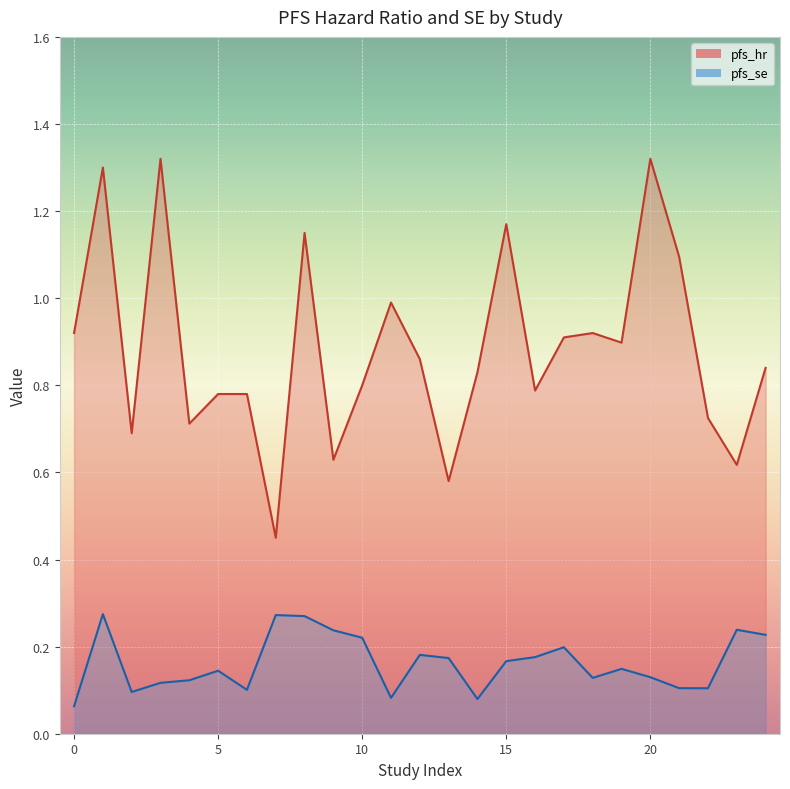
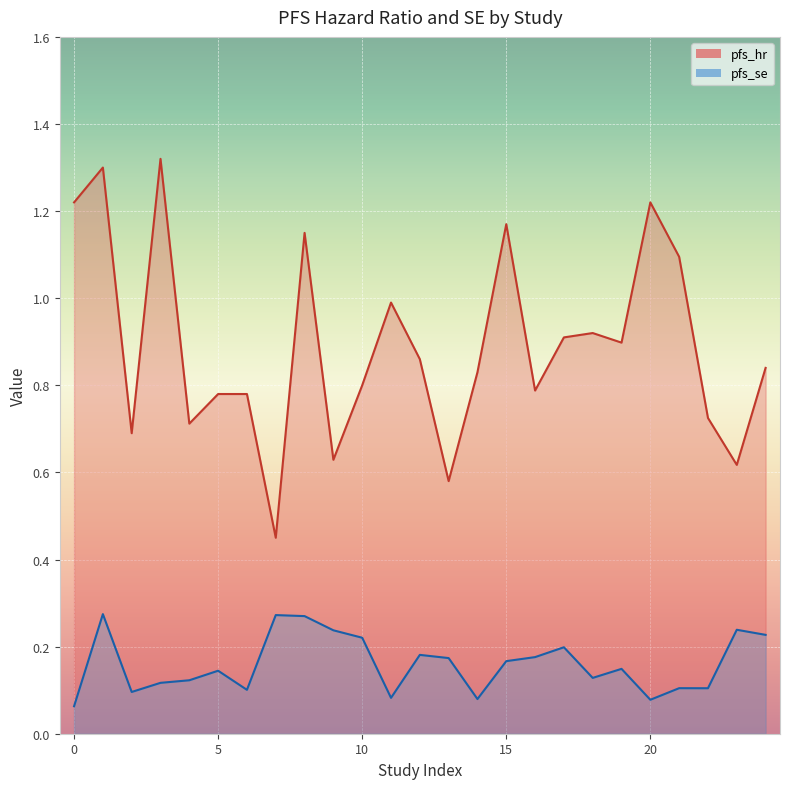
  {
    "pfs_hr": {
-     "0": 0.92,
+     "0": 1.22,
      "5": 0.78,
      "10": 0.80,
      "15": 1.17,
-     "20": 1.32
+     "20": 1.22
    },
    "pfs_se": {
      "0": 0.06,
      "5": 0.14,
      "10": 0.22,
      "15": 0.17,
-     "20": 0.13
+     "20": 0.08
    }
  }
